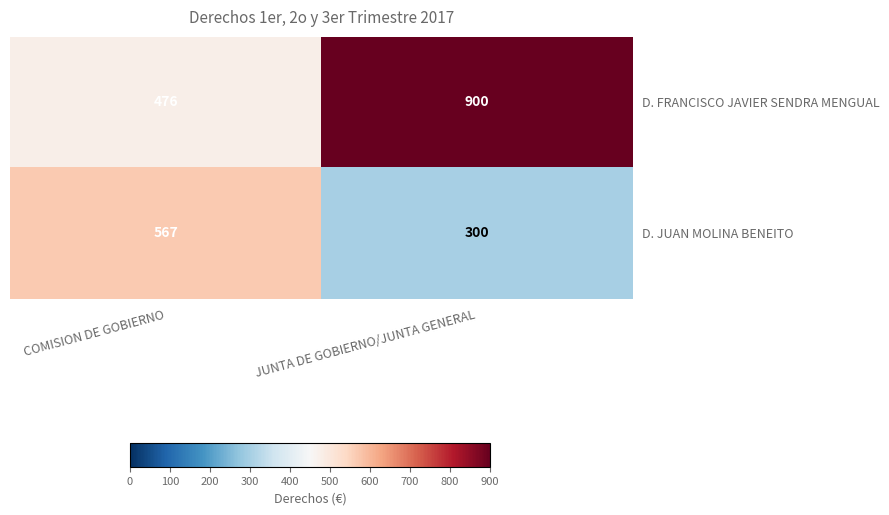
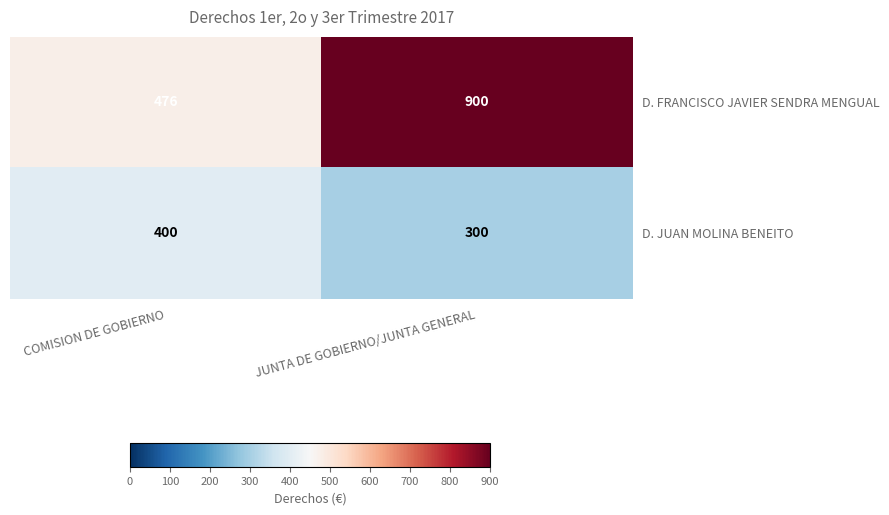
  {
    "D. FRANCISCO JAVIER SENDRA MENGUAL": {
      "JUNTA DE GOBIERNO/JUNTA GENERAL": 900
    },
    "D. JUAN MOLINA BENEITO": {
-     "COMISION DE GOBIERNO": 567,
+     "COMISION DE GOBIERNO": 400,
      "JUNTA DE GOBIERNO/JUNTA GENERAL": 300
    }
  }
